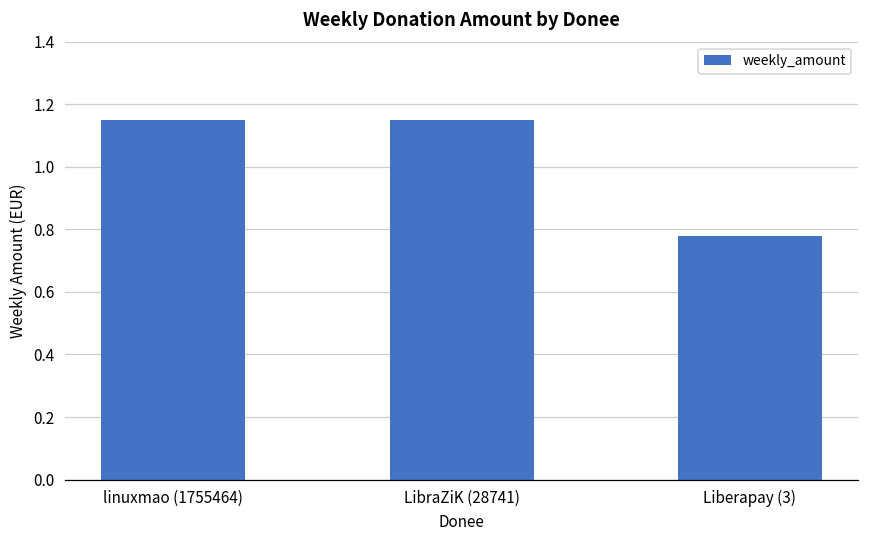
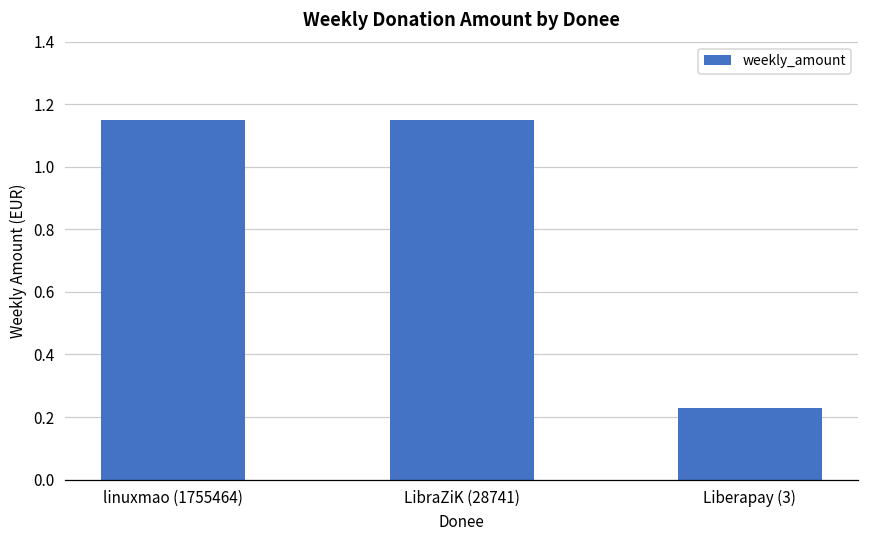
  {
    "linuxmao (1755464)": 1.15,
    "LibraZiK (28741)": 1.15,
-   "Liberapay (3)": 0.78
+   "Liberapay (3)": 0.23
  }
